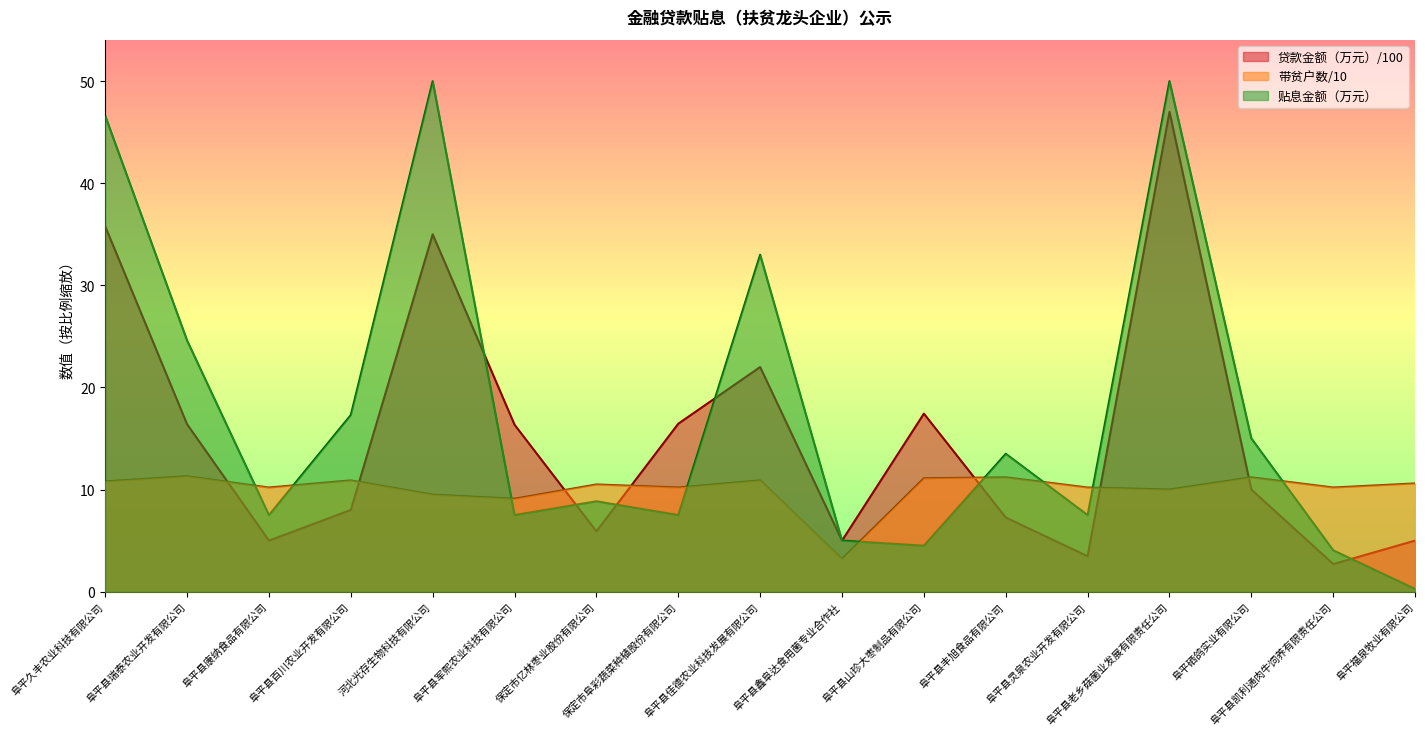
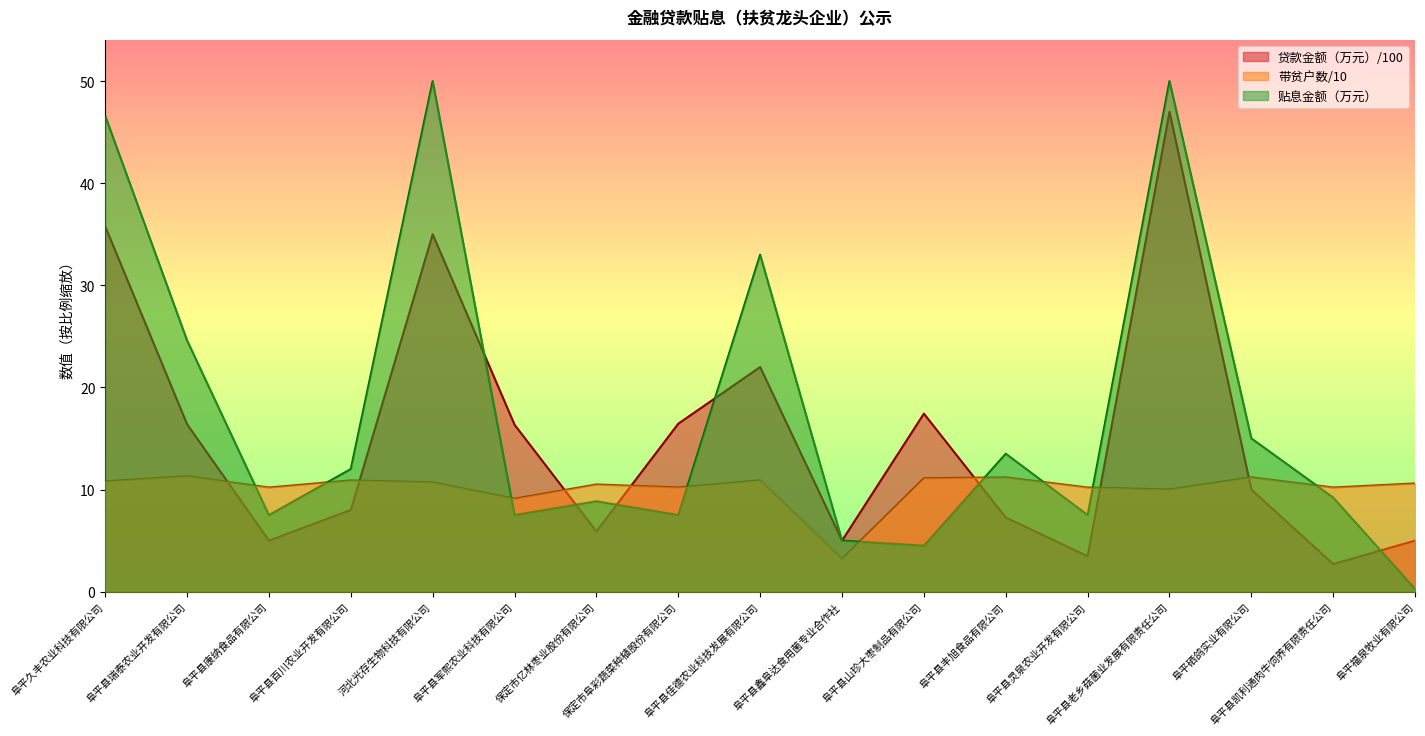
  {
    "贷款金额（万元）/100": {
      "阜平久丰农业科技有限公司": 35.8,
      "阜平县瑞泰农业开发有限公司": 16.4,
      "阜平县康纳食品有限公司": 5.0,
      "阜平县百川农业开发有限公司": 8.0,
      "河北光存生物科技有限公司": 35.0,
      "阜平县军熙农业科技有限公司": 16.4,
      "保定市亿林枣业股份有限公司": 5.9,
      "保定市阜彩蔬菜种植股份有限公司": 16.5,
      "阜平县佳德农业科技发展有限公司": 22.0,
      "阜平县山珍大枣制品有限公司": 17.4,
      "阜平县丰旭食品有限公司": 7.3,
      "阜平县灵泉农业开发有限公司": 3.5,
      "阜平县老乡菇菌业发展有限责任公司": 47.0,
      "阜平硒鸽实业有限公司": 10.0,
      "阜平县凯利通肉牛饲养有限责任公司": 2.7,
      "阜平福泉牧业有限公司": 5.0
    },
    "带贫户数/10": {
      "阜平久丰农业科技有限公司": 10.8,
      "阜平县瑞泰农业开发有限公司": 11.3,
      "阜平县康纳食品有限公司": 10.2,
      "阜平县百川农业开发有限公司": 10.9,
-     "河北光存生物科技有限公司": 9.5,
+     "河北光存生物科技有限公司": 10.7,
      "阜平县军熙农业科技有限公司": 9.1,
      "保定市亿林枣业股份有限公司": 10.5,
      "保定市阜彩蔬菜种植股份有限公司": 10.2,
      "阜平县佳德农业科技发展有限公司": 10.9,
      "阜平县鑫阜达食用菌专业合作社": 3.2,
      "阜平县山珍大枣制品有限公司": 11.1,
      "阜平县丰旭食品有限公司": 11.2,
      "阜平县灵泉农业开发有限公司": 10.2,
      "阜平县老乡菇菌业发展有限责任公司": 10.0,
      "阜平硒鸽实业有限公司": 11.2,
      "阜平县凯利通肉牛饲养有限责任公司": 10.2,
      "阜平福泉牧业有限公司": 10.6
    },
    "贴息金额（万元）": {
      "阜平久丰农业科技有限公司": 46.6,
      "阜平县瑞泰农业开发有限公司": 24.6,
      "阜平县康纳食品有限公司": 7.5,
-     "阜平县百川农业开发有限公司": 17.3,
+     "阜平县百川农业开发有限公司": 12.0,
      "河北光存生物科技有限公司": 50.0,
      "阜平县军熙农业科技有限公司": 7.5,
      "保定市亿林枣业股份有限公司": 8.9,
      "保定市阜彩蔬菜种植股份有限公司": 7.5,
      "阜平县佳德农业科技发展有限公司": 33.0,
      "阜平县山珍大枣制品有限公司": 4.5,
      "阜平县丰旭食品有限公司": 13.5,
      "阜平县灵泉农业开发有限公司": 7.5,
      "阜平县老乡菇菌业发展有限责任公司": 50.0,
      "阜平硒鸽实业有限公司": 15.0,
-     "阜平县凯利通肉牛饲养有限责任公司": 4.1,
+     "阜平县凯利通肉牛饲养有限责任公司": 9.2,
      "阜平福泉牧业有限公司": 0.3
    }
  }
